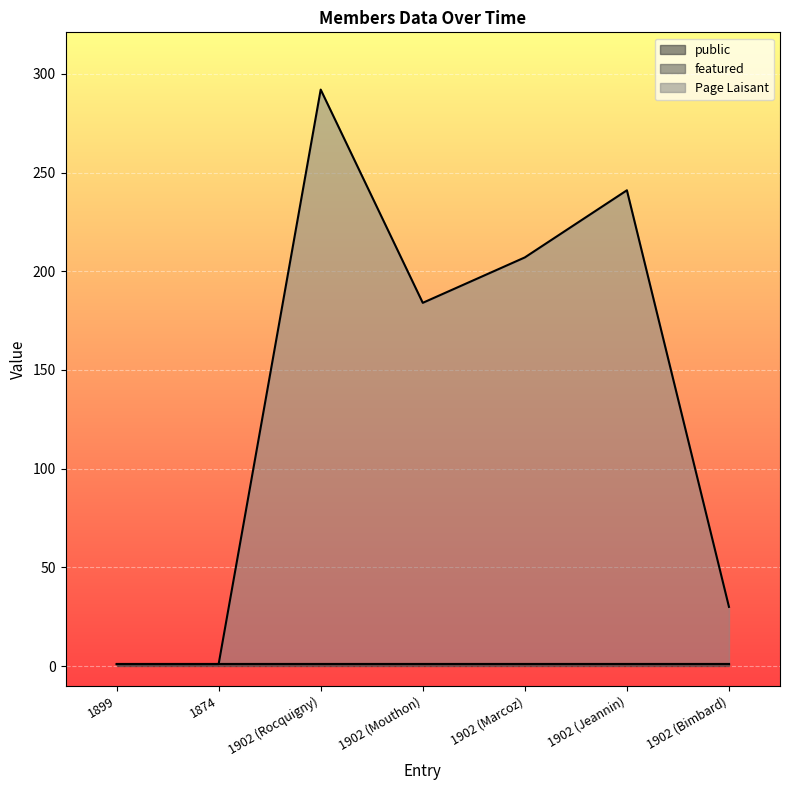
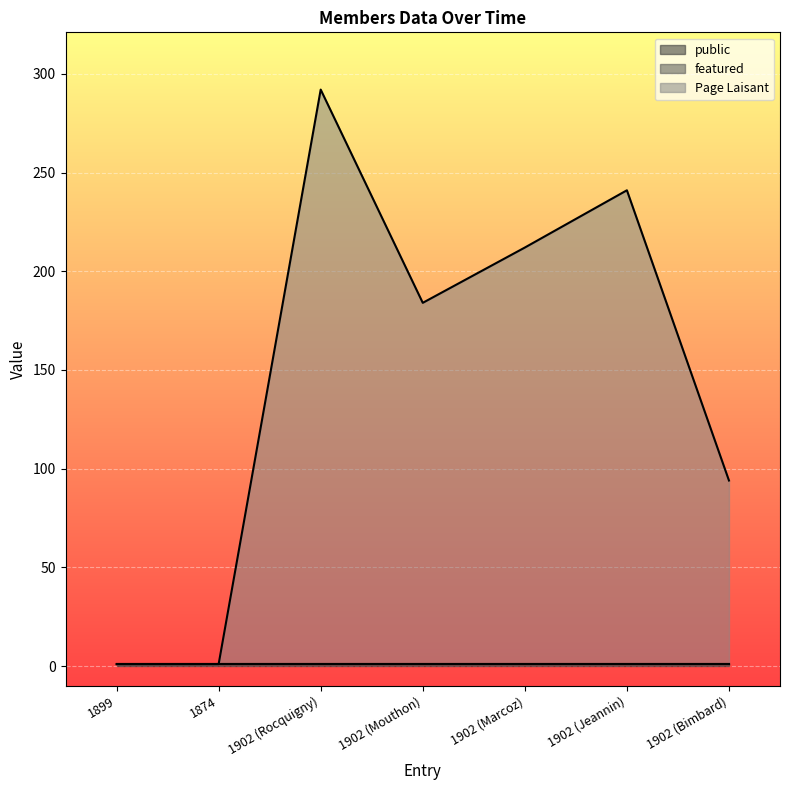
  {
    "featured": {
      "1902 (Rocquigny)": 1,
      "1902 (Mouthon)": 1,
      "1902 (Marcoz)": 1,
      "1902 (Jeannin)": 1,
      "1902 (Bimbard)": 1
    },
    "Page Laisant": {
      "1902 (Rocquigny)": 292,
      "1902 (Mouthon)": 184,
-     "1902 (Marcoz)": 207,
+     "1902 (Marcoz)": 212,
      "1902 (Jeannin)": 241,
-     "1902 (Bimbard)": 30
+     "1902 (Bimbard)": 94
    }
  }
